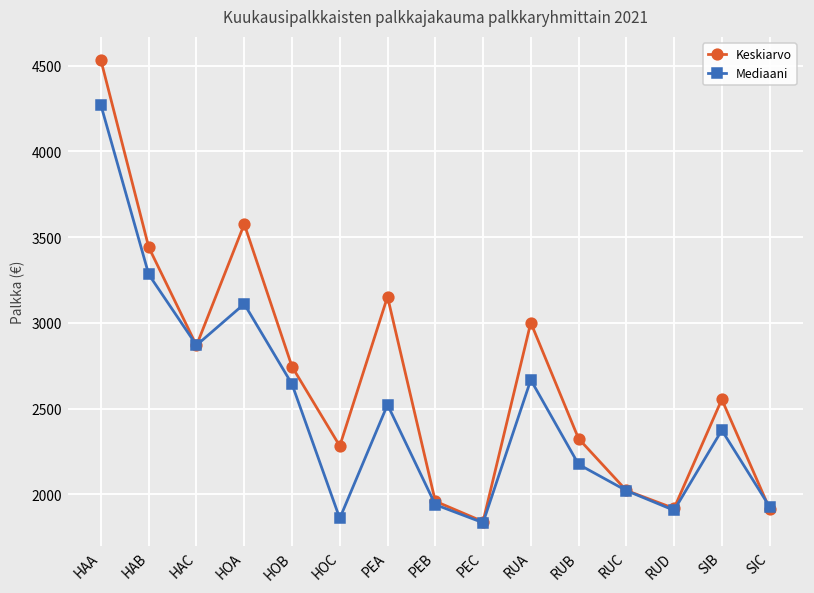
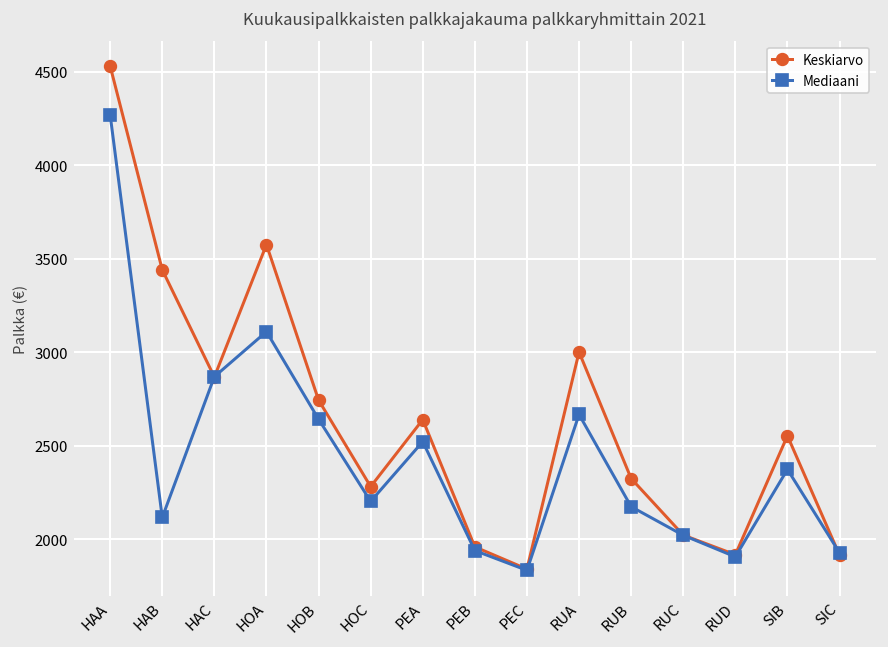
  {
    "Keskiarvo": {
      "HAA": 4530,
      "HAB": 3440,
      "HOA": 3580,
      "HOB": 2740,
      "HOC": 2280,
-     "PEA": 3150,
+     "PEA": 2640,
      "PEB": 1960,
      "RUA": 3000,
      "RUB": 2320,
      "SIB": 2550
    },
    "Mediaani": {
      "HAA": 4270,
-     "HAB": 3280,
+     "HAB": 2120,
      "HOA": 3110,
      "HOB": 2640,
-     "HOC": 1860,
+     "HOC": 2200,
      "PEA": 2520,
      "PEB": 1940,
      "RUA": 2670,
      "RUB": 2170,
      "SIB": 2370
    }
  }
